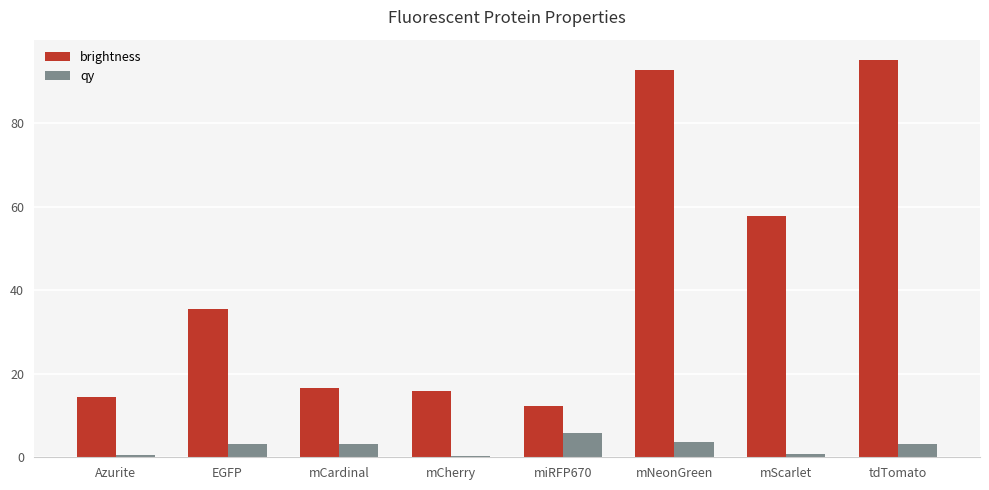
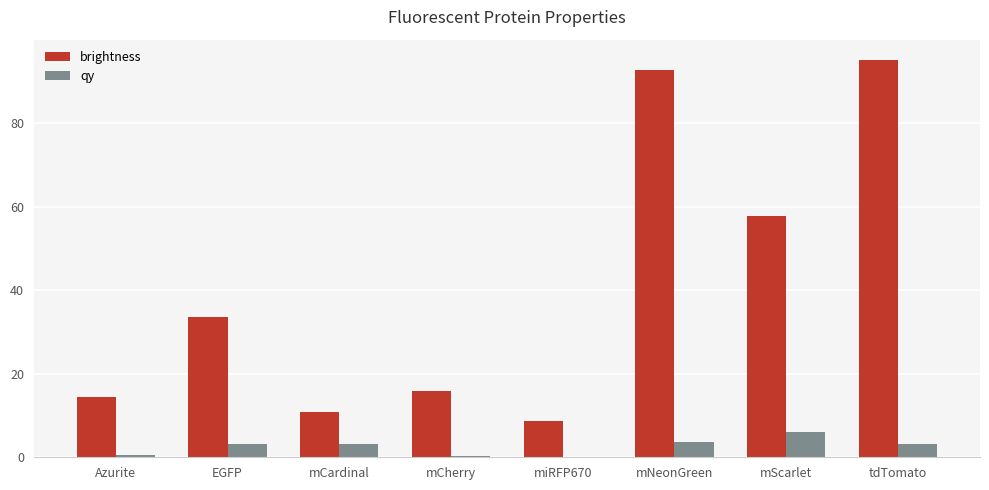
  {
    "brightness": {
      "Azurite": 14,
-     "EGFP": 36,
-     "mCardinal": 17,
+     "EGFP": 34,
+     "mCardinal": 11,
      "mCherry": 16,
-     "miRFP670": 12,
+     "miRFP670": 9,
      "mNeonGreen": 93,
      "mScarlet": 58,
      "tdTomato": 95
    },
    "qy": {
      "EGFP": 3,
      "mCardinal": 3,
-     "miRFP670": 6,
+     "miRFP670": 0,
      "mNeonGreen": 4,
-     "mScarlet": 1,
+     "mScarlet": 6,
      "tdTomato": 3
    }
  }
